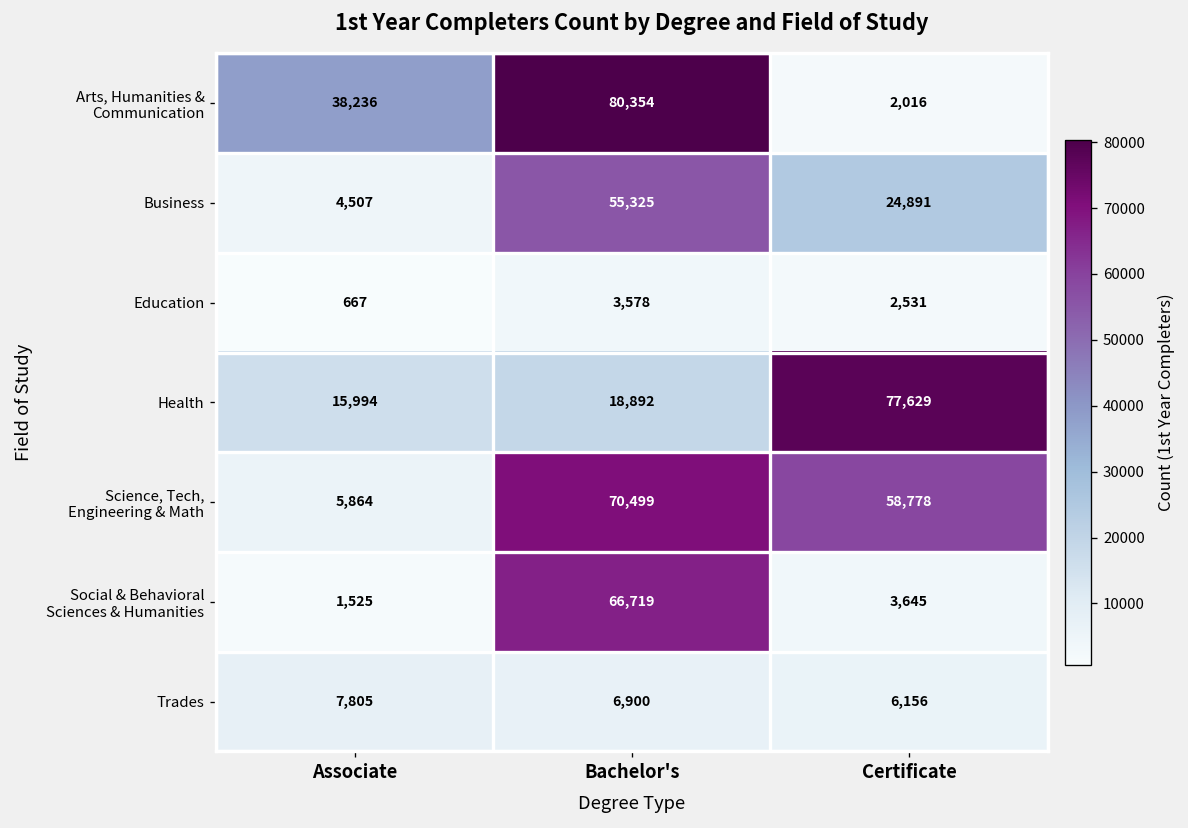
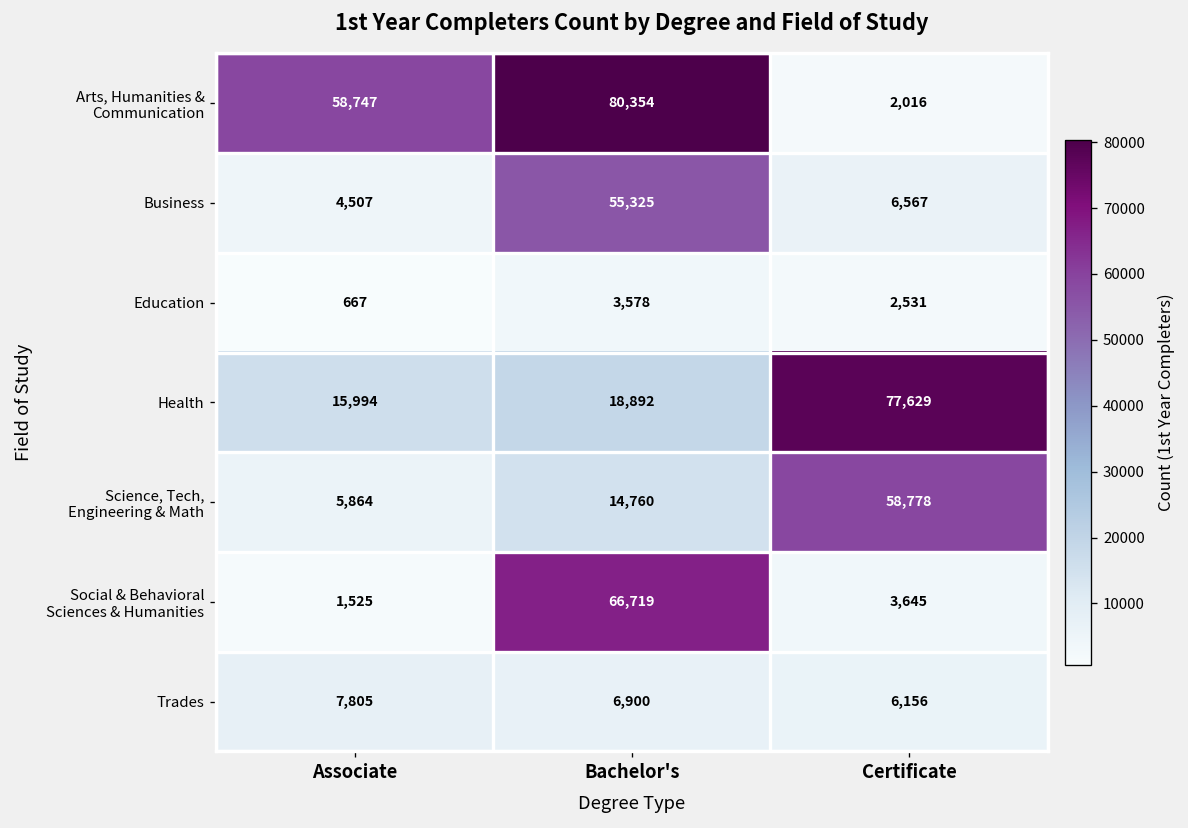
  {
    "Arts, Humanities & Communication": {
-     "Associate": "38,236",
+     "Associate": "58,747",
      "Bachelor's": "80,354",
      "Certificate": "2,016"
    },
    "Business": {
      "Associate": "4,507",
      "Bachelor's": "55,325",
-     "Certificate": "24,891"
+     "Certificate": "6,567"
    },
    "Education": {
      "Associate": "667",
      "Bachelor's": "3,578",
      "Certificate": "2,531"
    },
    "Health": {
      "Associate": "15,994",
      "Bachelor's": "18,892",
      "Certificate": "77,629"
    },
    "Science, Tech, Engineering & Math": {
      "Associate": "5,864",
-     "Bachelor's": "70,499",
+     "Bachelor's": "14,760",
      "Certificate": "58,778"
    },
    "Social & Behavioral Sciences & Humanities": {
      "Associate": "1,525",
      "Bachelor's": "66,719",
      "Certificate": "3,645"
    },
    "Trades": {
      "Associate": "7,805",
      "Bachelor's": "6,900",
      "Certificate": "6,156"
    }
  }
